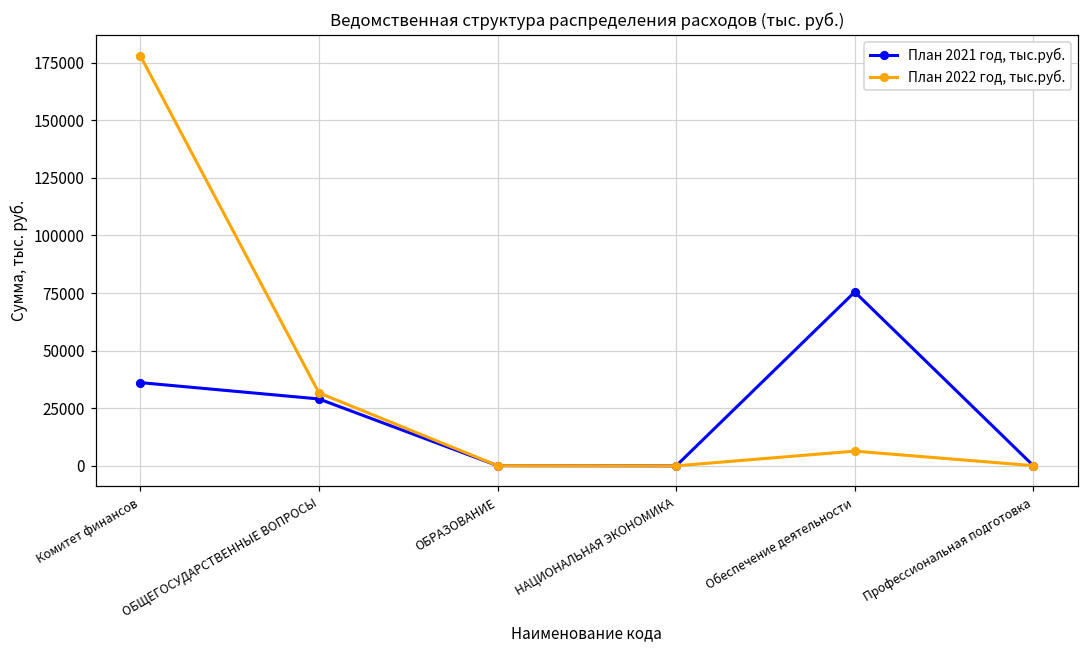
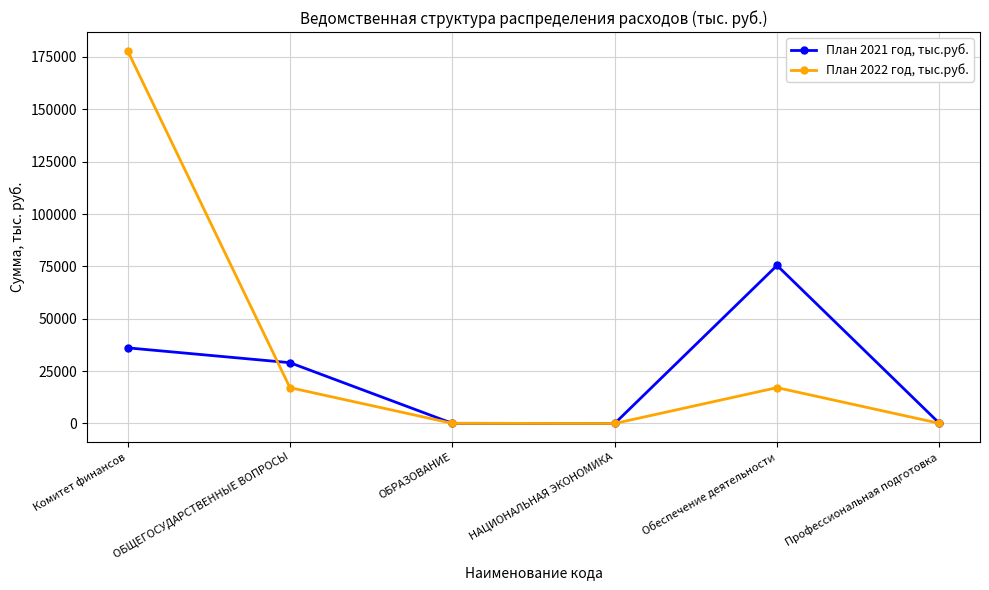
  {
    "План 2021 год, тыс.руб.": {
      "Комитет финансов": 36000,
      "ОБЩЕГОСУДАРСТВЕННЫЕ ВОПРОСЫ": 29000,
      "Обеспечение деятельности": 75000
    },
    "План 2022 год, тыс.руб.": {
      "Комитет финансов": 178000,
-     "ОБЩЕГОСУДАРСТВЕННЫЕ ВОПРОСЫ": 32000,
-     "Обеспечение деятельности": 6000
+     "ОБЩЕГОСУДАРСТВЕННЫЕ ВОПРОСЫ": 17000,
+     "Обеспечение деятельности": 17000
    }
  }
